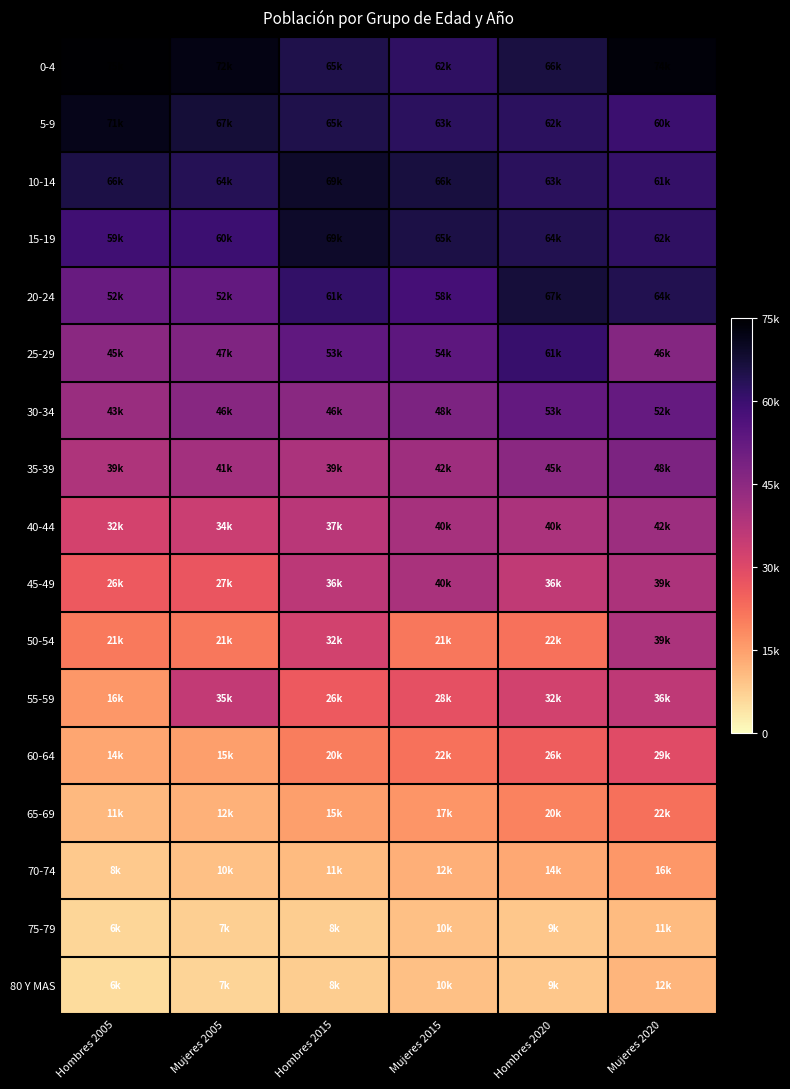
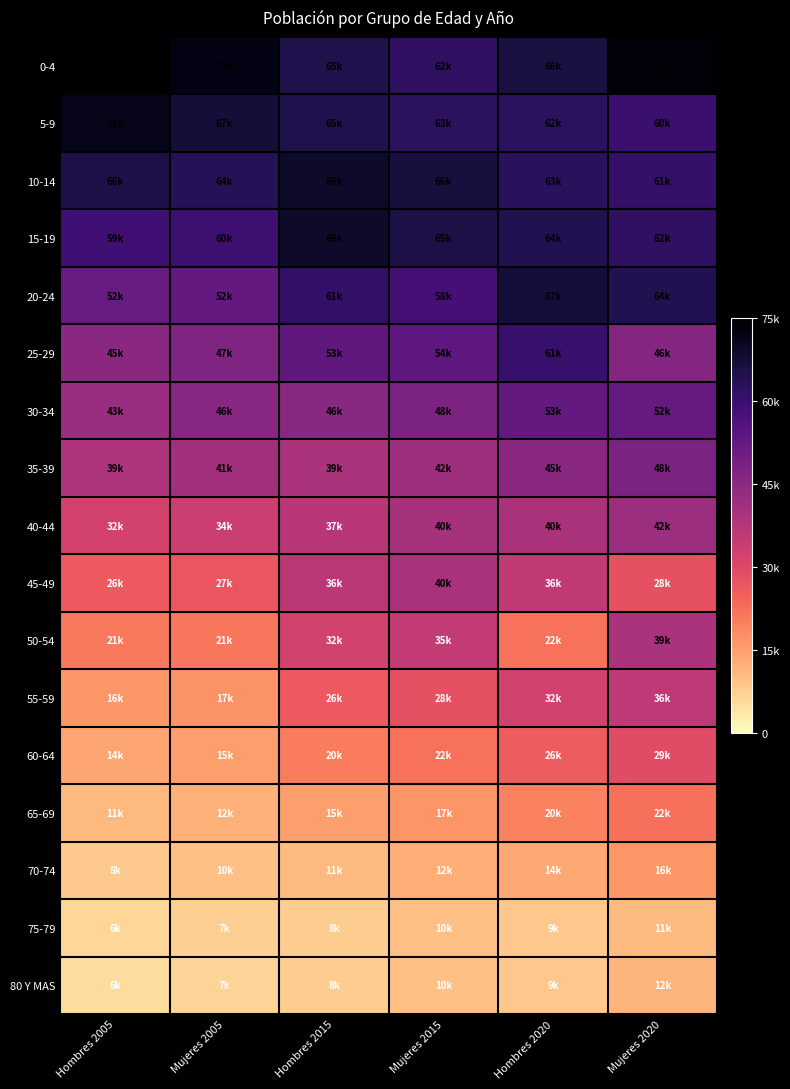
  {
    "0-4": {
      "Hombres 2015": "65k",
      "Mujeres 2015": "62k",
      "Hombres 2020": "66k"
    },
    "5-9": {
      "Mujeres 2005": "67k",
      "Hombres 2015": "65k",
      "Mujeres 2015": "63k",
      "Hombres 2020": "62k",
      "Mujeres 2020": "60k"
    },
    "10-14": {
      "Hombres 2005": "66k",
      "Mujeres 2005": "64k",
      "Mujeres 2015": "66k",
      "Hombres 2020": "63k",
      "Mujeres 2020": "61k"
    },
    "15-19": {
      "Hombres 2005": "59k",
      "Mujeres 2005": "60k",
      "Mujeres 2015": "65k",
      "Hombres 2020": "64k",
      "Mujeres 2020": "62k"
    },
    "20-24": {
      "Hombres 2005": "52k",
      "Mujeres 2005": "52k",
      "Hombres 2015": "61k",
      "Mujeres 2015": "58k",
      "Hombres 2020": "67k",
      "Mujeres 2020": "64k"
    },
    "25-29": {
      "Hombres 2005": "45k",
      "Mujeres 2005": "47k",
      "Hombres 2015": "53k",
      "Mujeres 2015": "54k",
      "Hombres 2020": "61k",
      "Mujeres 2020": "46k"
    },
    "30-34": {
      "Hombres 2005": "43k",
      "Mujeres 2005": "46k",
      "Hombres 2015": "46k",
      "Mujeres 2015": "48k",
      "Hombres 2020": "53k",
      "Mujeres 2020": "52k"
    },
    "35-39": {
      "Hombres 2005": "39k",
      "Mujeres 2005": "41k",
      "Hombres 2015": "39k",
      "Mujeres 2015": "42k",
      "Hombres 2020": "45k",
      "Mujeres 2020": "48k"
    },
    "40-44": {
      "Hombres 2005": "32k",
      "Mujeres 2005": "34k",
      "Hombres 2015": "37k",
      "Mujeres 2015": "40k",
      "Hombres 2020": "40k",
      "Mujeres 2020": "42k"
    },
    "45-49": {
      "Hombres 2005": "26k",
      "Mujeres 2005": "27k",
      "Hombres 2015": "36k",
      "Mujeres 2015": "40k",
      "Hombres 2020": "36k",
-     "Mujeres 2020": "39k"
+     "Mujeres 2020": "28k"
    },
    "50-54": {
      "Hombres 2005": "21k",
      "Mujeres 2005": "21k",
      "Hombres 2015": "32k",
-     "Mujeres 2015": "21k",
+     "Mujeres 2015": "35k",
      "Hombres 2020": "22k",
      "Mujeres 2020": "39k"
    },
    "55-59": {
      "Hombres 2005": "16k",
-     "Mujeres 2005": "35k",
+     "Mujeres 2005": "17k",
      "Hombres 2015": "26k",
      "Mujeres 2015": "28k",
      "Hombres 2020": "32k",
      "Mujeres 2020": "36k"
    },
    "60-64": {
      "Hombres 2005": "14k",
      "Mujeres 2005": "15k",
      "Hombres 2015": "20k",
      "Mujeres 2015": "22k",
      "Hombres 2020": "26k",
      "Mujeres 2020": "29k"
    },
    "65-69": {
      "Hombres 2005": "11k",
      "Mujeres 2005": "12k",
      "Hombres 2015": "15k",
      "Mujeres 2015": "17k",
      "Hombres 2020": "20k",
      "Mujeres 2020": "22k"
    },
    "70-74": {
      "Hombres 2005": "8k",
      "Mujeres 2005": "10k",
      "Hombres 2015": "11k",
      "Mujeres 2015": "12k",
      "Hombres 2020": "14k",
      "Mujeres 2020": "16k"
    },
    "75-79": {
      "Hombres 2005": "6k",
      "Mujeres 2005": "7k",
      "Hombres 2015": "8k",
      "Mujeres 2015": "10k",
      "Hombres 2020": "9k",
      "Mujeres 2020": "11k"
    },
    "80 Y MAS": {
      "Hombres 2005": "6k",
      "Mujeres 2005": "7k",
      "Hombres 2015": "8k",
      "Mujeres 2015": "10k",
      "Hombres 2020": "9k",
      "Mujeres 2020": "12k"
    }
  }
